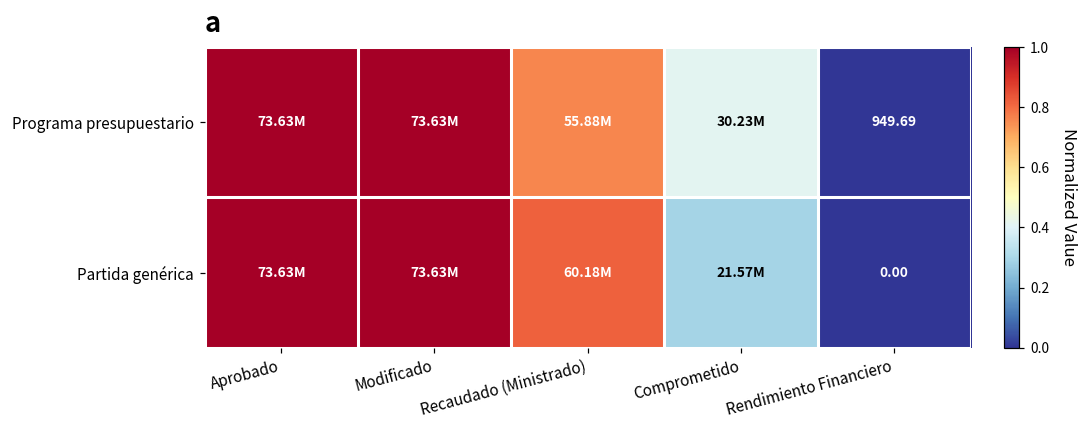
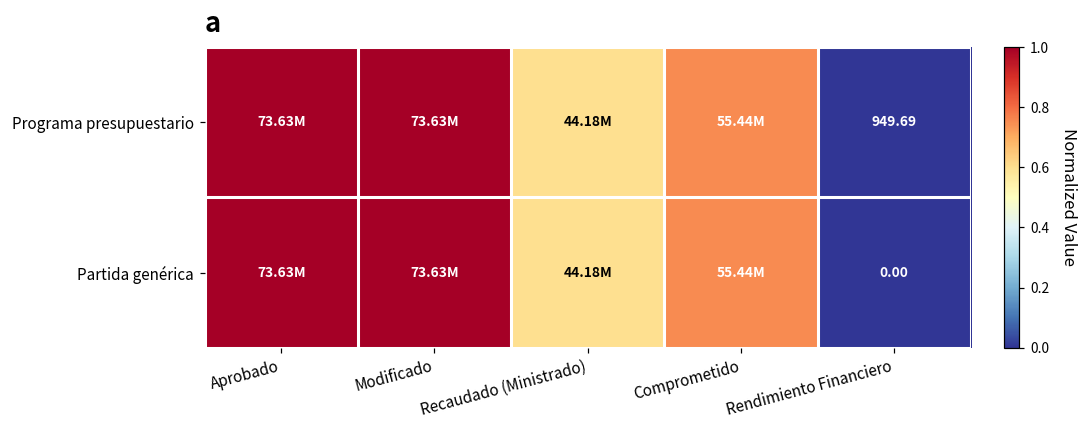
  {
    "Programa presupuestario": {
      "Aprobado": "73.63M",
      "Modificado": "73.63M",
-     "Recaudado (Ministrado)": "55.88M",
-     "Comprometido": "30.23M",
+     "Recaudado (Ministrado)": "44.18M",
+     "Comprometido": "55.44M",
      "Rendimiento Financiero": "949.69"
    },
    "Partida genérica": {
      "Aprobado": "73.63M",
      "Modificado": "73.63M",
-     "Recaudado (Ministrado)": "60.18M",
-     "Comprometido": "21.57M",
+     "Recaudado (Ministrado)": "44.18M",
+     "Comprometido": "55.44M",
      "Rendimiento Financiero": "0.00"
    }
  }
